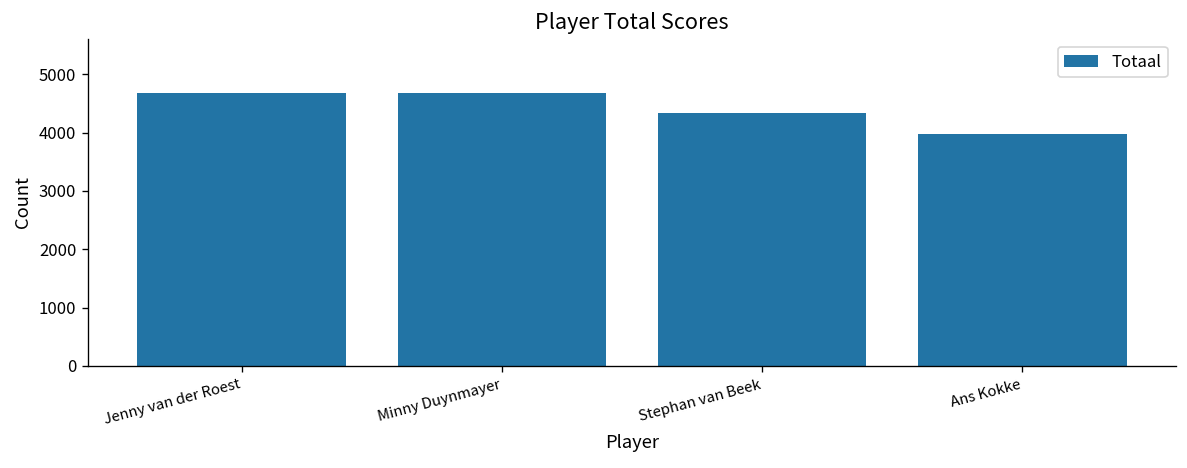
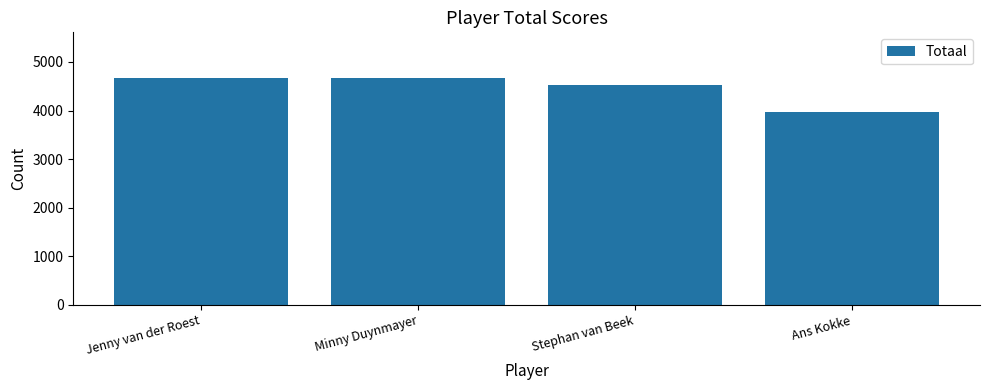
  {
    "Jenny van der Roest": 4700,
    "Minny Duynmayer": 4700,
-   "Stephan van Beek": 4300,
+   "Stephan van Beek": 4500,
    "Ans Kokke": 4000
  }
